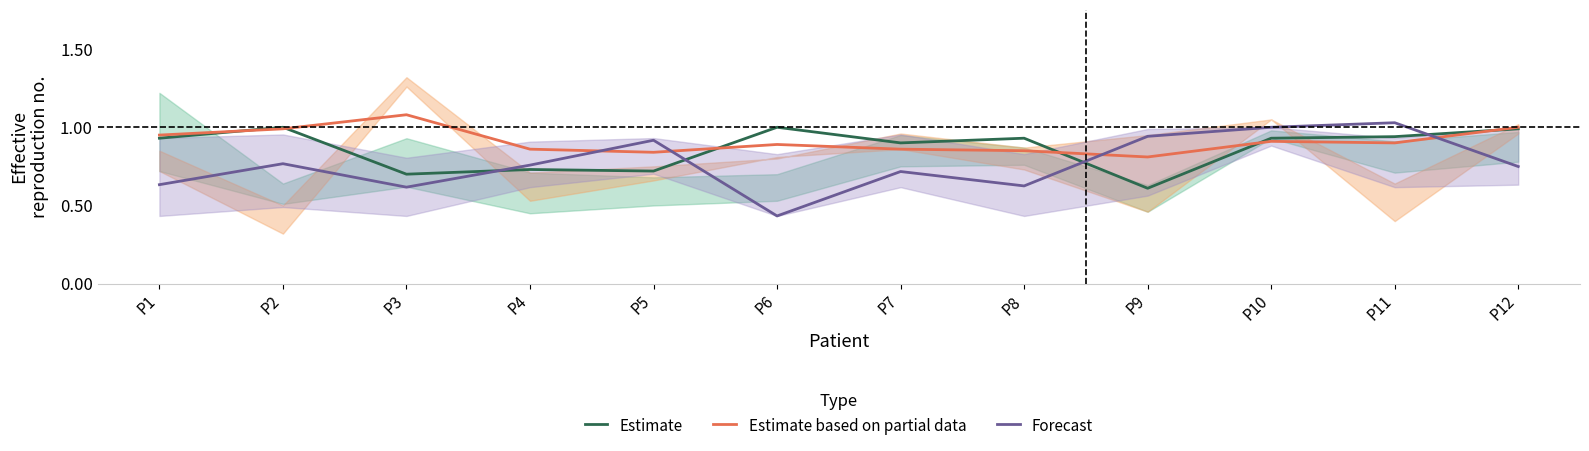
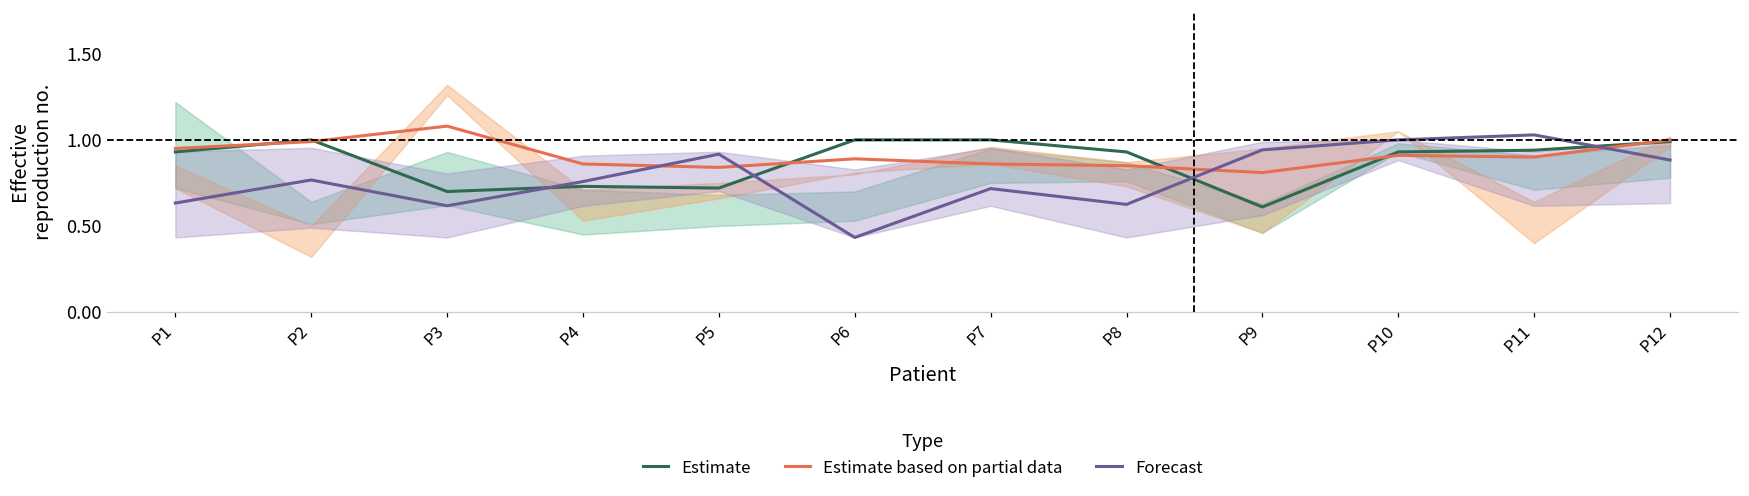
  {
    "Estimate": {
      "P3": 0.7,
      "P4": 0.73,
      "P5": 0.72,
      "P6": 1.0,
-     "P7": 0.9,
+     "P7": 1.0,
      "P8": 0.93,
      "P9": 0.6,
      "P10": 0.93
    },
    "Forecast": {
      "P1": 0.63,
      "P2": 0.77,
      "P3": 0.62,
      "P4": 0.76,
      "P6": 0.43,
      "P7": 0.72,
      "P8": 0.63,
      "P11": 1.03,
-     "P12": 0.75
+     "P12": 0.88
    }
  }
